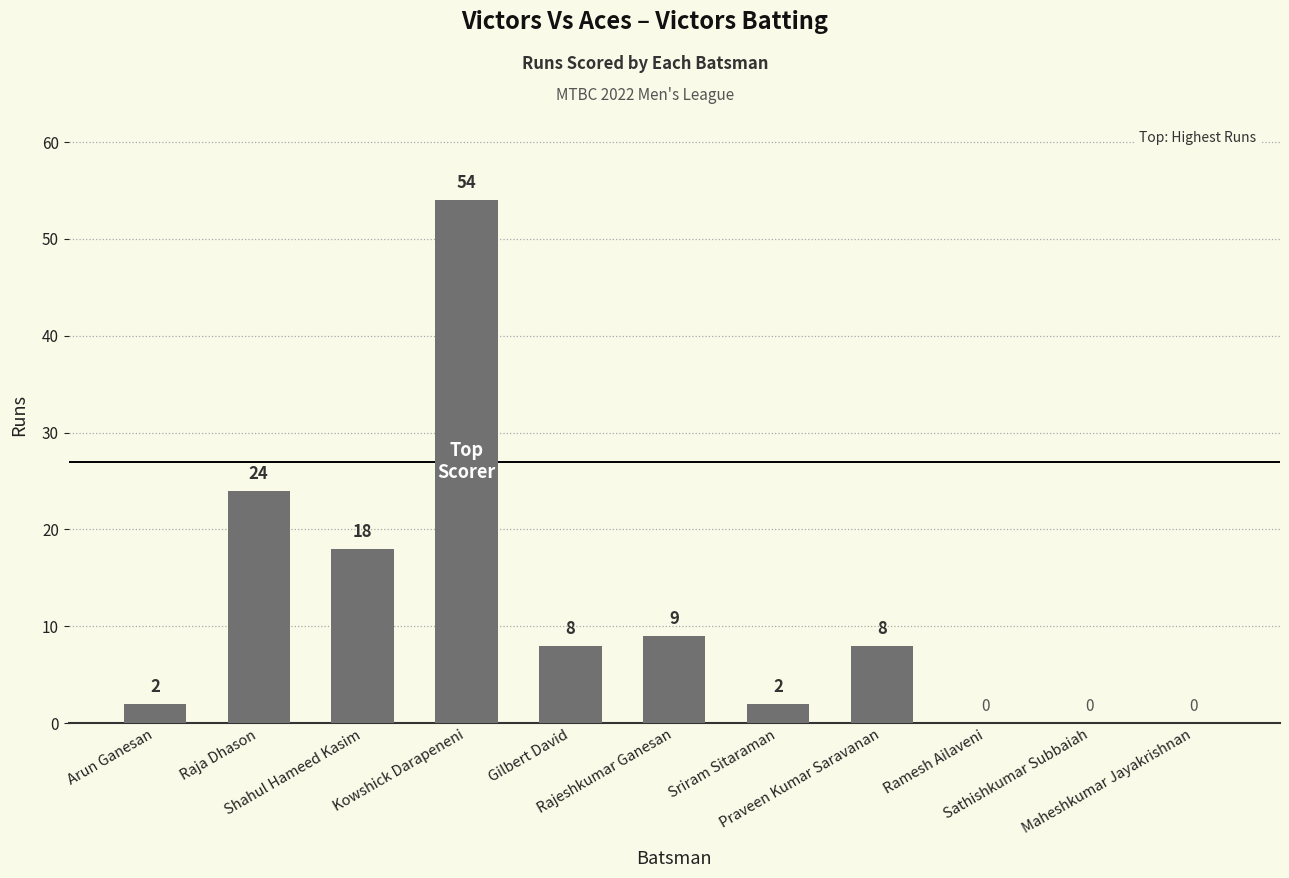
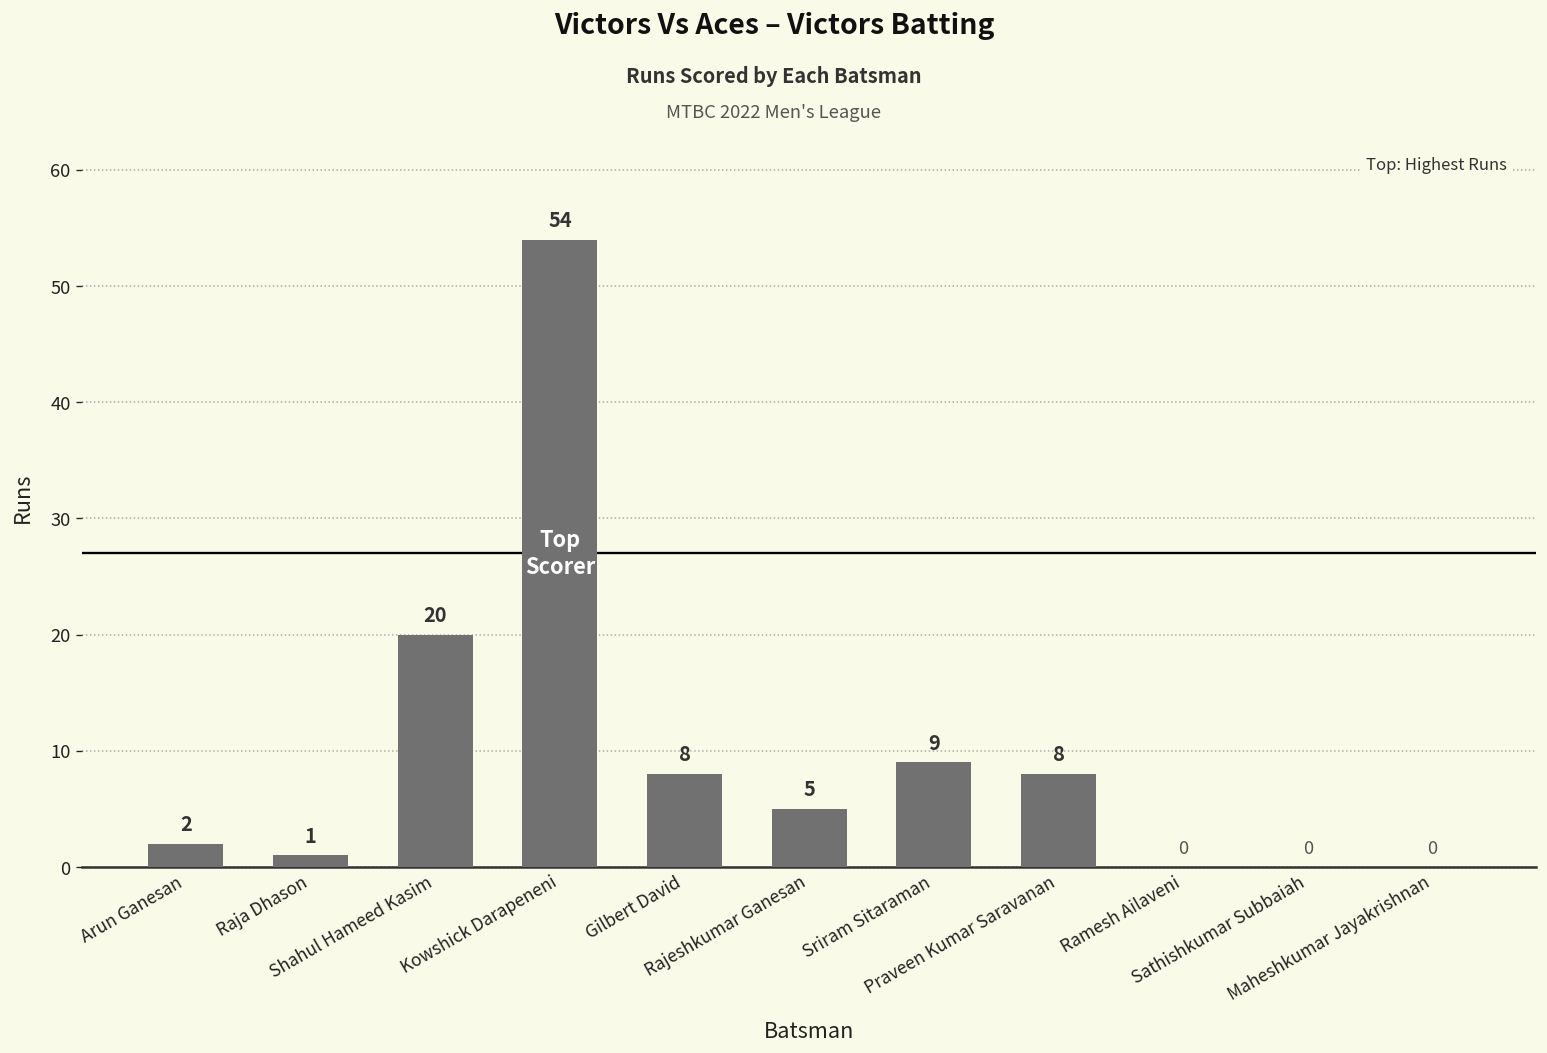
  {
    "Arun Ganesan": 2,
-   "Raja Dhason": 24,
-   "Shahul Hameed Kasim": 18,
+   "Raja Dhason": 1,
+   "Shahul Hameed Kasim": 20,
    "Kowshick Darapeneni": 54,
    "Gilbert David": 8,
-   "Rajeshkumar Ganesan": 9,
-   "Sriram Sitaraman": 2,
+   "Rajeshkumar Ganesan": 5,
+   "Sriram Sitaraman": 9,
    "Praveen Kumar Saravanan": 8,
    "Ramesh Ailaveni": 0,
    "Sathishkumar Subbaiah": 0,
    "Maheshkumar Jayakrishnan": 0
  }
